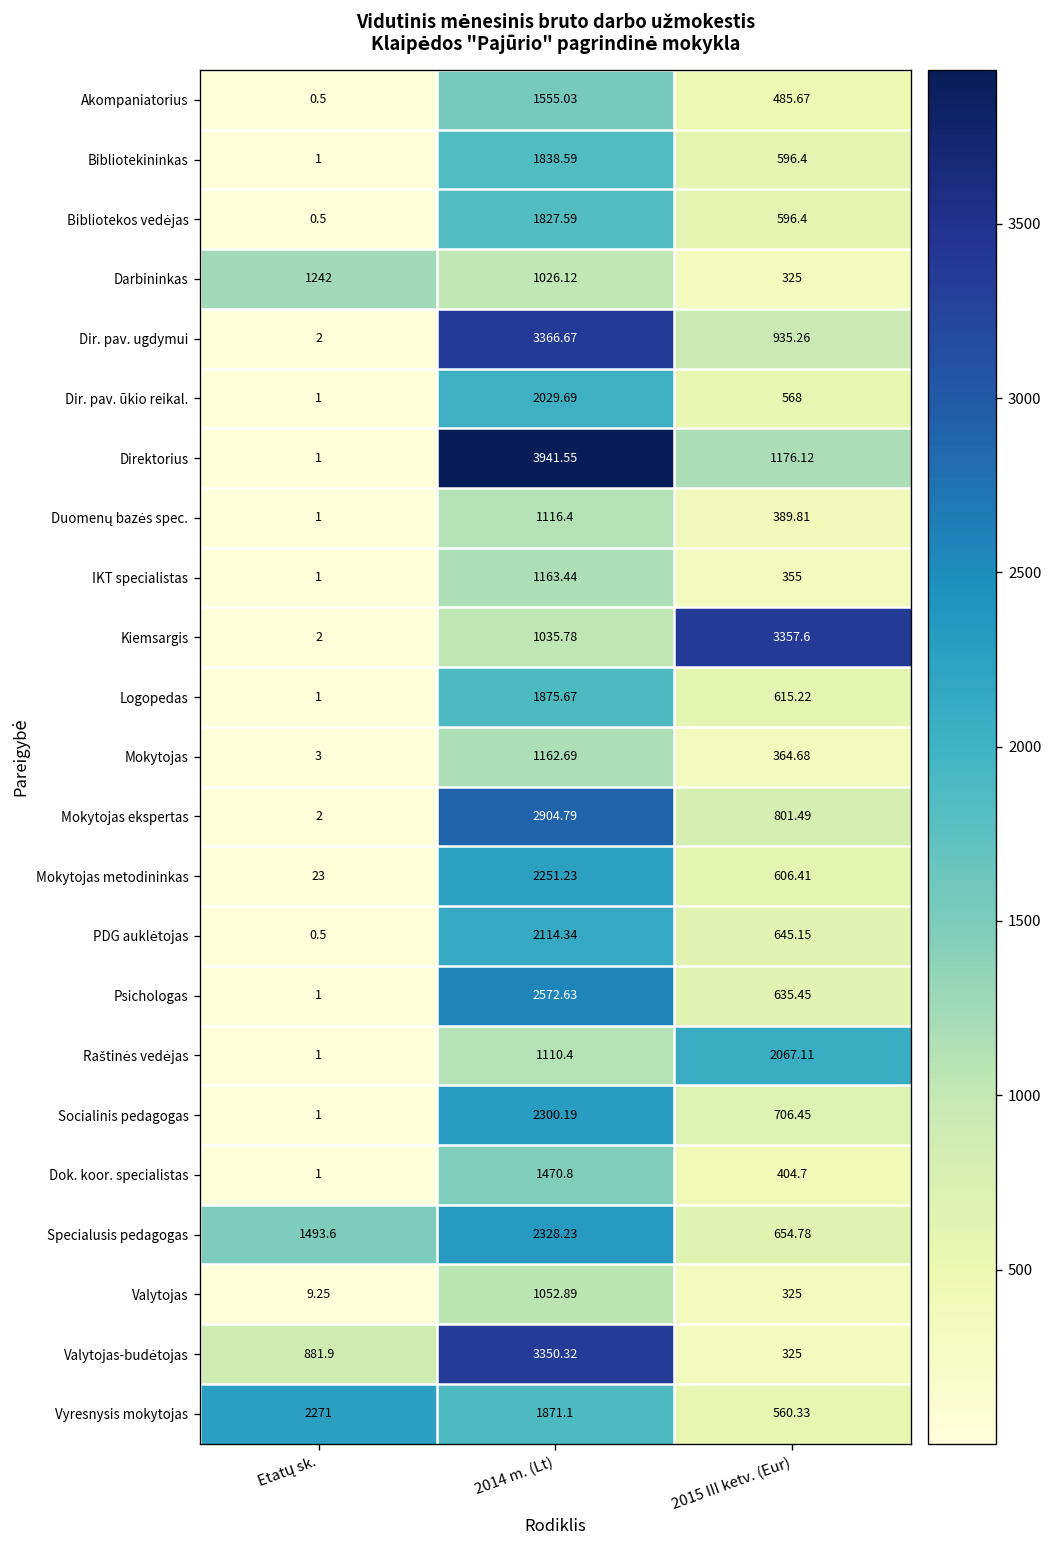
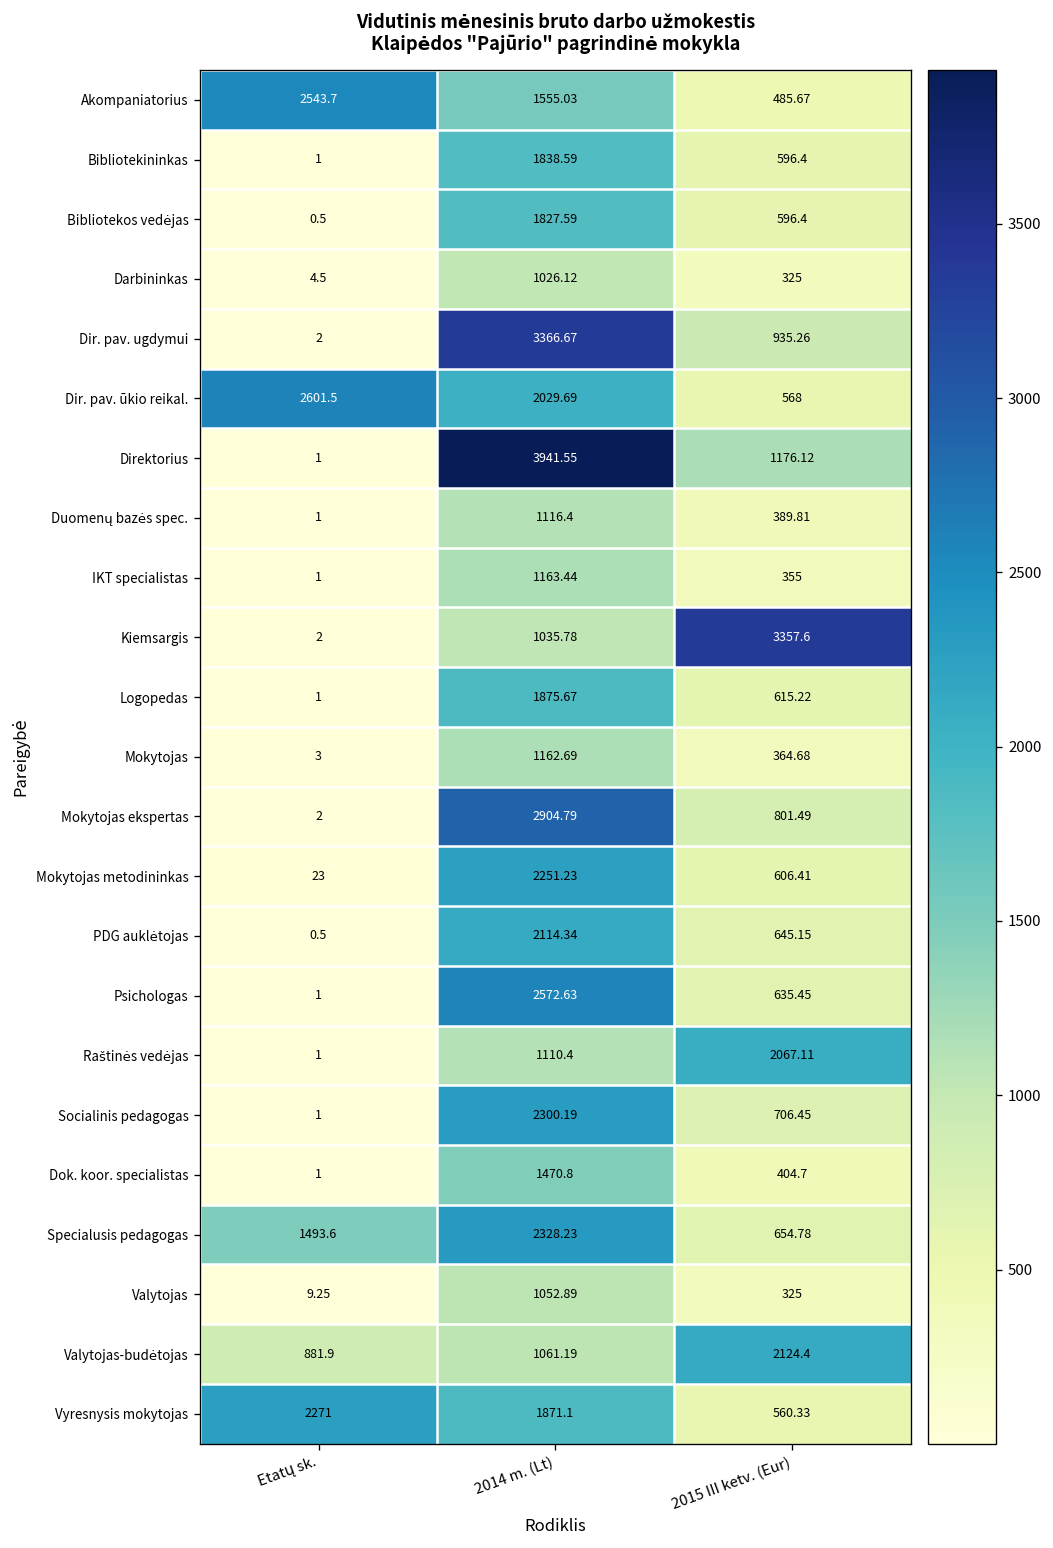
  {
    "Akompaniatorius": {
-     "Etatų sk.": 0.5,
+     "Etatų sk.": 2543.7,
      "2014 m. (Lt)": 1555.03,
      "2015 III ketv. (Eur)": 485.67
    },
    "Bibliotekininkas": {
      "Etatų sk.": 1,
      "2014 m. (Lt)": 1838.59,
      "2015 III ketv. (Eur)": 596.4
    },
    "Bibliotekos vedėjas": {
      "Etatų sk.": 0.5,
      "2014 m. (Lt)": 1827.59,
      "2015 III ketv. (Eur)": 596.4
    },
    "Darbininkas": {
-     "Etatų sk.": 1242,
+     "Etatų sk.": 4.5,
      "2014 m. (Lt)": 1026.12,
      "2015 III ketv. (Eur)": 325
    },
    "Dir. pav. ugdymui": {
      "Etatų sk.": 2,
      "2014 m. (Lt)": 3366.67,
      "2015 III ketv. (Eur)": 935.26
    },
    "Dir. pav. ūkio reikal.": {
-     "Etatų sk.": 1,
+     "Etatų sk.": 2601.5,
      "2014 m. (Lt)": 2029.69,
      "2015 III ketv. (Eur)": 568
    },
    "Direktorius": {
      "Etatų sk.": 1,
      "2014 m. (Lt)": 3941.55,
      "2015 III ketv. (Eur)": 1176.12
    },
    "Duomenų bazės spec.": {
      "Etatų sk.": 1,
      "2014 m. (Lt)": 1116.4,
      "2015 III ketv. (Eur)": 389.81
    },
    "IKT specialistas": {
      "Etatų sk.": 1,
      "2014 m. (Lt)": 1163.44,
      "2015 III ketv. (Eur)": 355
    },
    "Kiemsargis": {
      "Etatų sk.": 2,
      "2014 m. (Lt)": 1035.78,
      "2015 III ketv. (Eur)": 3357.6
    },
    "Logopedas": {
      "Etatų sk.": 1,
      "2014 m. (Lt)": 1875.67,
      "2015 III ketv. (Eur)": 615.22
    },
    "Mokytojas": {
      "Etatų sk.": 3,
      "2014 m. (Lt)": 1162.69,
      "2015 III ketv. (Eur)": 364.68
    },
    "Mokytojas ekspertas": {
      "Etatų sk.": 2,
      "2014 m. (Lt)": 2904.79,
      "2015 III ketv. (Eur)": 801.49
    },
    "Mokytojas metodininkas": {
      "Etatų sk.": 23,
      "2014 m. (Lt)": 2251.23,
      "2015 III ketv. (Eur)": 606.41
    },
    "PDG auklėtojas": {
      "Etatų sk.": 0.5,
      "2014 m. (Lt)": 2114.34,
      "2015 III ketv. (Eur)": 645.15
    },
    "Psichologas": {
      "Etatų sk.": 1,
      "2014 m. (Lt)": 2572.63,
      "2015 III ketv. (Eur)": 635.45
    },
    "Raštinės vedėjas": {
      "Etatų sk.": 1,
      "2014 m. (Lt)": 1110.4,
      "2015 III ketv. (Eur)": 2067.11
    },
    "Socialinis pedagogas": {
      "Etatų sk.": 1,
      "2014 m. (Lt)": 2300.19,
      "2015 III ketv. (Eur)": 706.45
    },
    "Dok. koor. specialistas": {
      "Etatų sk.": 1,
      "2014 m. (Lt)": 1470.8,
      "2015 III ketv. (Eur)": 404.7
    },
    "Specialusis pedagogas": {
      "Etatų sk.": 1493.6,
      "2014 m. (Lt)": 2328.23,
      "2015 III ketv. (Eur)": 654.78
    },
    "Valytojas": {
      "Etatų sk.": 9.25,
      "2014 m. (Lt)": 1052.89,
      "2015 III ketv. (Eur)": 325
    },
    "Valytojas-budėtojas": {
      "Etatų sk.": 881.9,
-     "2014 m. (Lt)": 3350.32,
-     "2015 III ketv. (Eur)": 325
+     "2014 m. (Lt)": 1061.19,
+     "2015 III ketv. (Eur)": 2124.4
    },
    "Vyresnysis mokytojas": {
      "Etatų sk.": 2271,
      "2014 m. (Lt)": 1871.1,
      "2015 III ketv. (Eur)": 560.33
    }
  }
